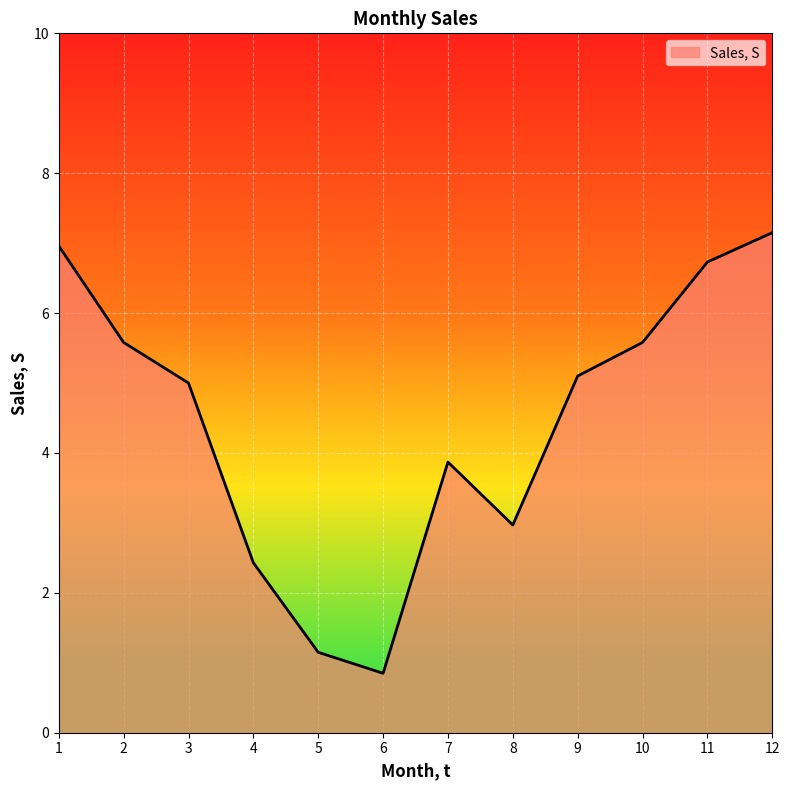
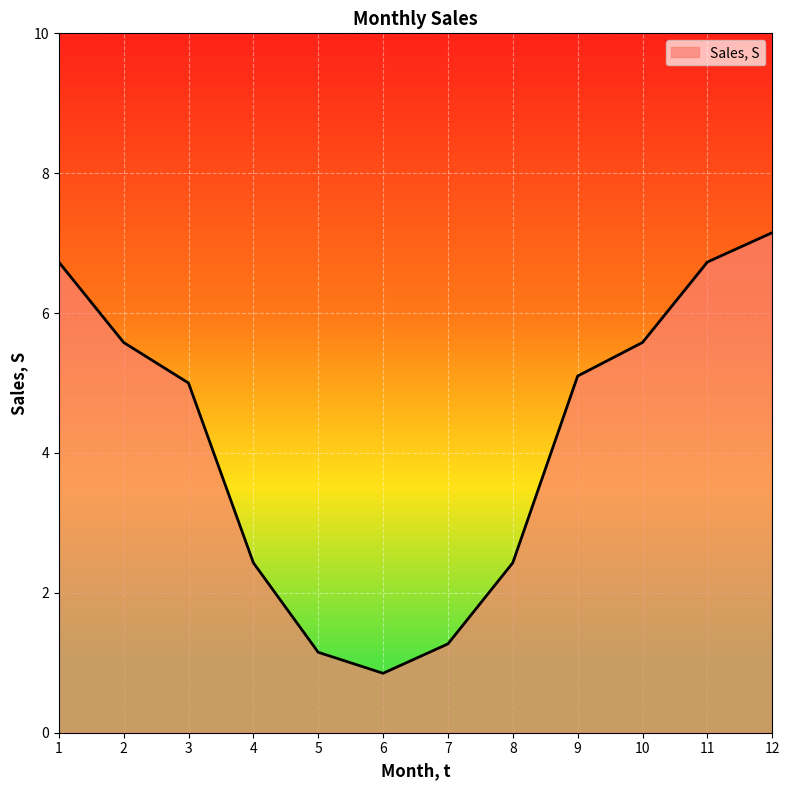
  {
-   "1": 7.0,
+   "1": 6.7,
    "2": 5.6,
    "3": 5.0,
    "4": 2.4,
    "5": 1.2,
    "6": 0.9,
-   "7": 3.9,
-   "8": 3.0,
+   "7": 1.3,
+   "8": 2.4,
    "9": 5.1,
    "10": 5.6,
    "11": 6.7,
    "12": 7.2
  }
